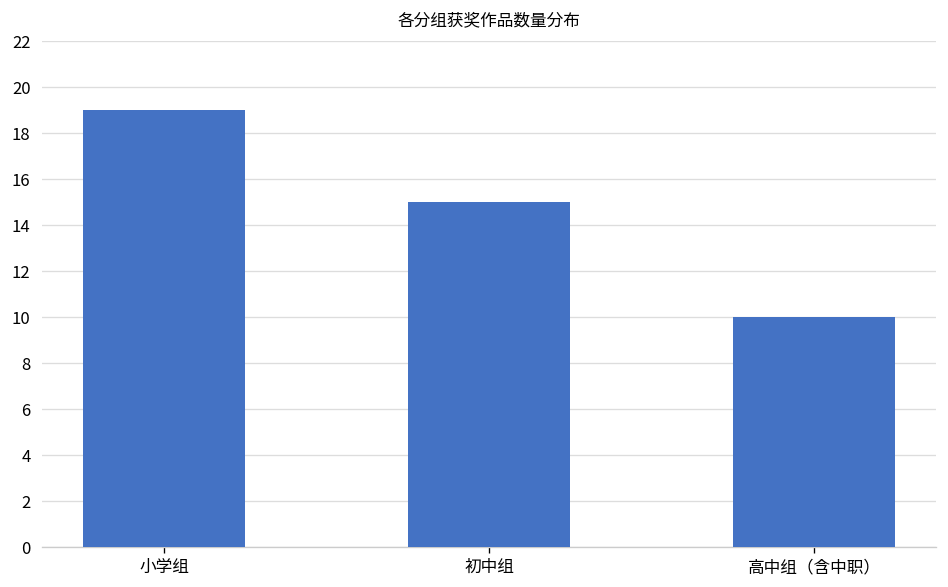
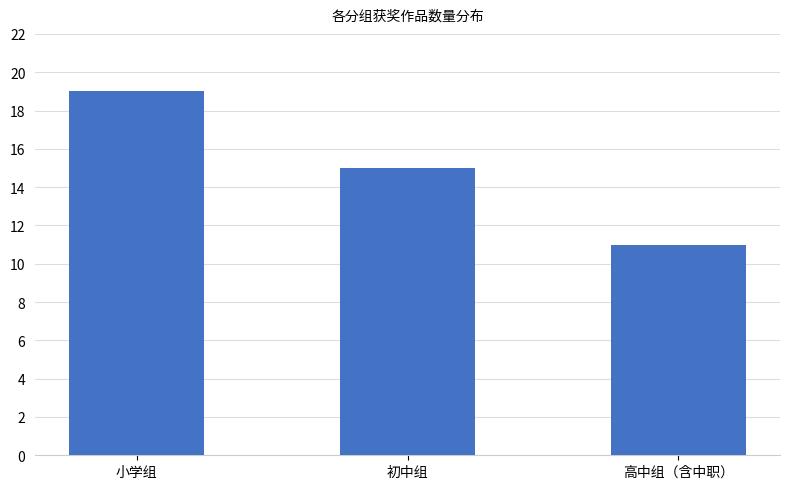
  {
    "小学组": 19,
    "初中组": 15,
-   "高中组（含中职）": 10
+   "高中组（含中职）": 11
  }
